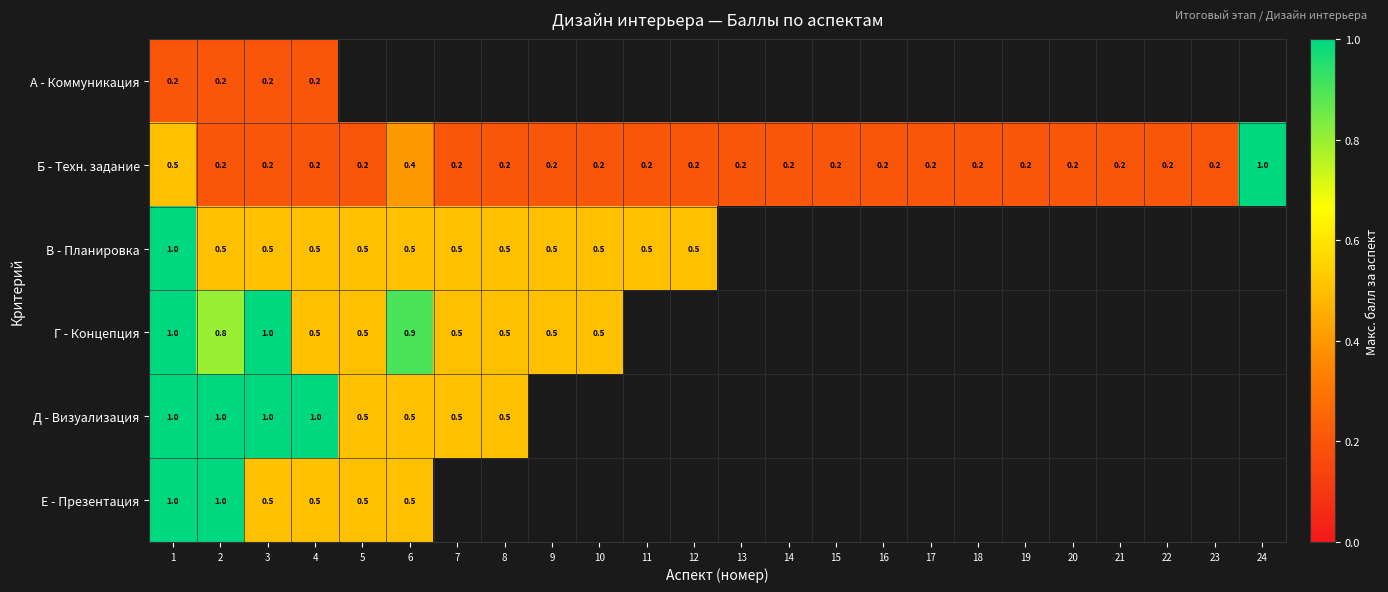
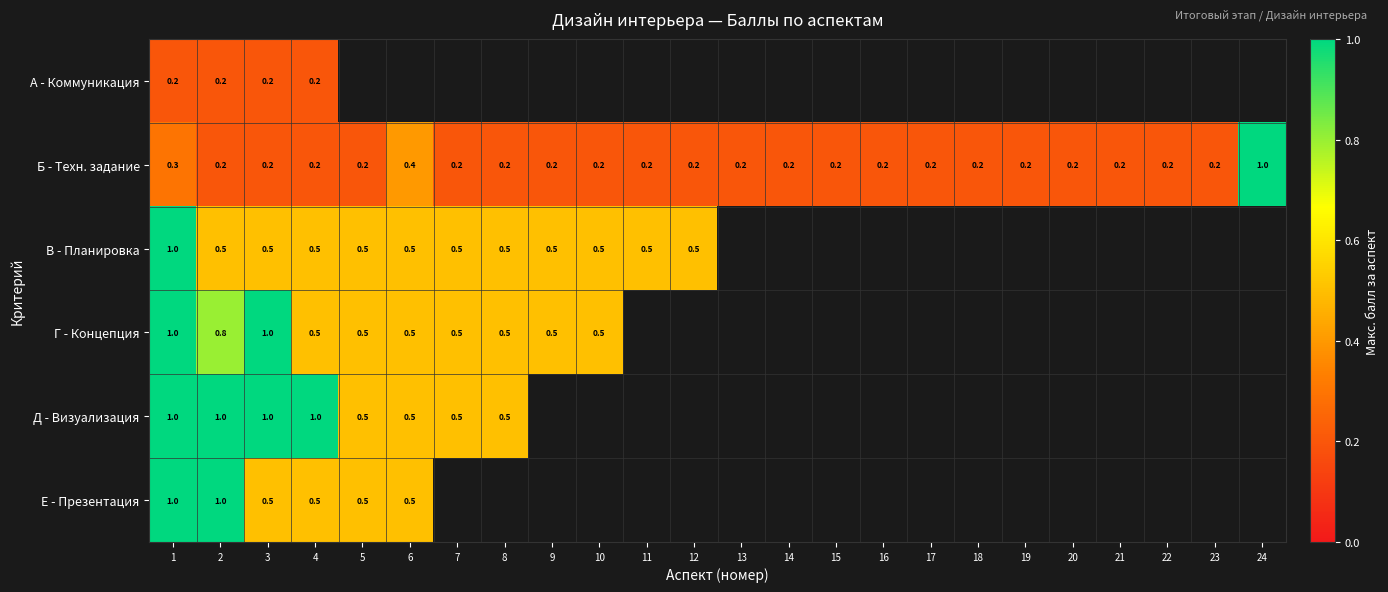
  {
    "А - Коммуникация": {
      "1": 0.2,
      "2": 0.2,
      "3": 0.2,
      "4": 0.2
    },
    "Б - Техн. задание": {
-     "1": 0.5,
+     "1": 0.3,
      "2": 0.2,
      "3": 0.2,
      "4": 0.2,
      "5": 0.2,
      "6": 0.4,
      "7": 0.2,
      "8": 0.2,
      "9": 0.2,
      "10": 0.2,
      "11": 0.2,
      "12": 0.2,
      "13": 0.2,
      "14": 0.2,
      "15": 0.2,
      "16": 0.2,
      "17": 0.2,
      "18": 0.2,
      "19": 0.2,
      "20": 0.2,
      "21": 0.2,
      "22": 0.2,
      "23": 0.2,
      "24": 1.0
    },
    "В - Планировка": {
      "1": 1.0,
      "2": 0.5,
      "3": 0.5,
      "4": 0.5,
      "5": 0.5,
      "6": 0.5,
      "7": 0.5,
      "8": 0.5,
      "9": 0.5,
      "10": 0.5,
      "11": 0.5,
      "12": 0.5
    },
    "Г - Концепция": {
      "1": 1.0,
      "2": 0.8,
      "3": 1.0,
      "4": 0.5,
      "5": 0.5,
-     "6": 0.9,
+     "6": 0.5,
      "7": 0.5,
      "8": 0.5,
      "9": 0.5,
      "10": 0.5
    },
    "Д - Визуализация": {
      "1": 1.0,
      "2": 1.0,
      "3": 1.0,
      "4": 1.0,
      "5": 0.5,
      "6": 0.5,
      "7": 0.5,
      "8": 0.5
    },
    "Е - Презентация": {
      "1": 1.0,
      "2": 1.0,
      "3": 0.5,
      "4": 0.5,
      "5": 0.5,
      "6": 0.5
    }
  }
